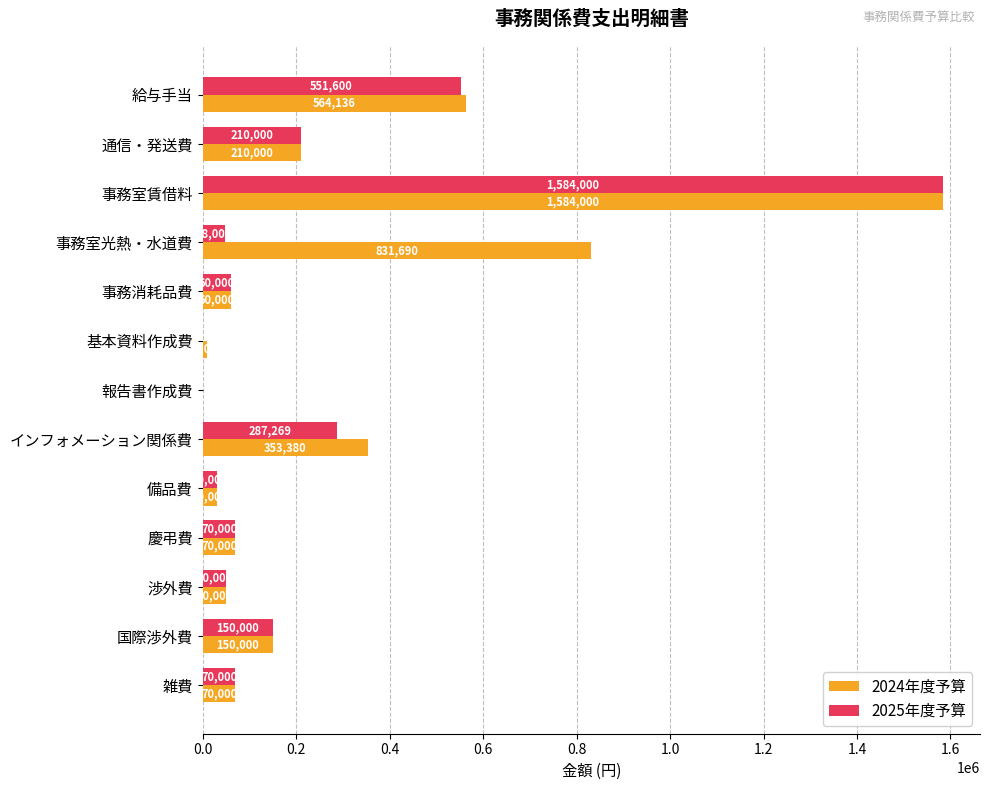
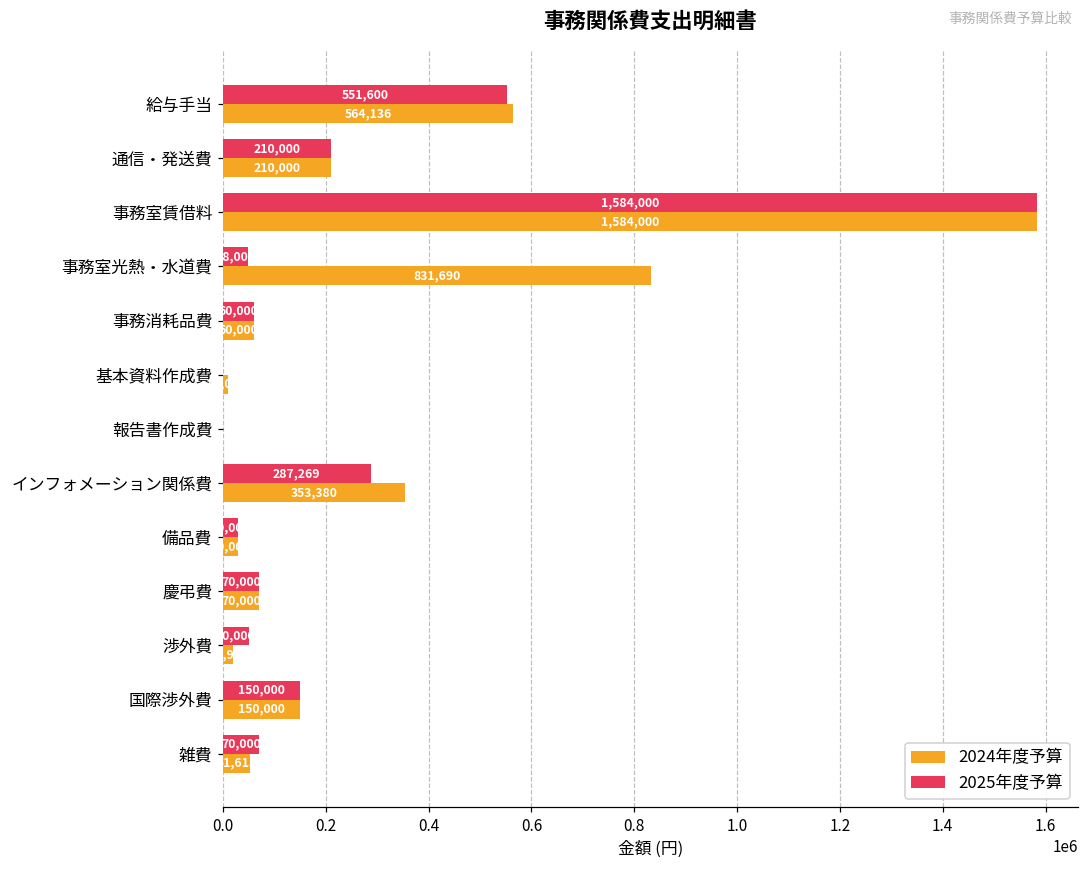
  {
    "2024年度予算": {
      "給与手当": "564,136",
      "通信・発送費": "210,000",
      "事務室賃借料": "1,584,000",
      "事務室光熱・水道費": "831,690",
      "事務消耗品費": "60,000",
      "インフォメーション関係費": "353,380",
      "慶弔費": "70,000",
-     "渉外費": "50000",
+     "渉外費": "20000",
      "国際渉外費": "150,000",
-     "雑費": "70,000"
+     "雑費": "51,615"
    },
    "2025年度予算": {
      "給与手当": "551,600",
      "通信・発送費": "210,000",
      "事務室賃借料": "1,584,000",
      "事務室光熱・水道費": "48,000",
      "事務消耗品費": "60,000",
      "インフォメーション関係費": "287,269",
      "慶弔費": "70,000",
      "渉外費": "50,000",
      "国際渉外費": "150,000",
      "雑費": "70,000"
    }
  }
